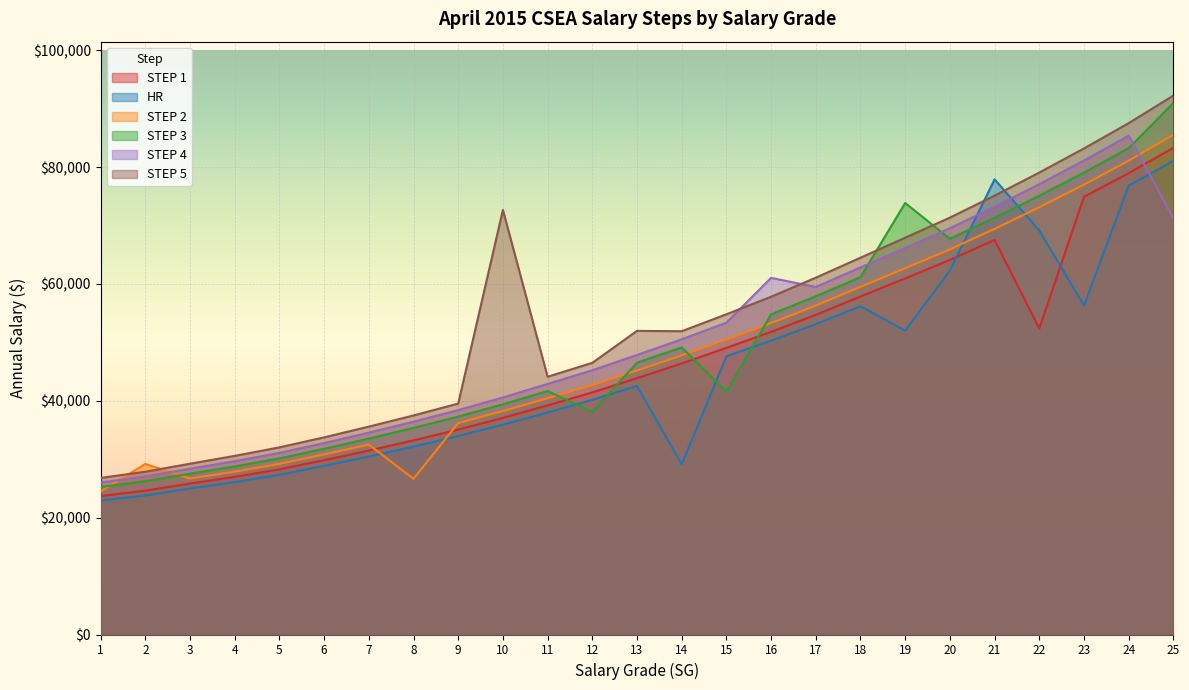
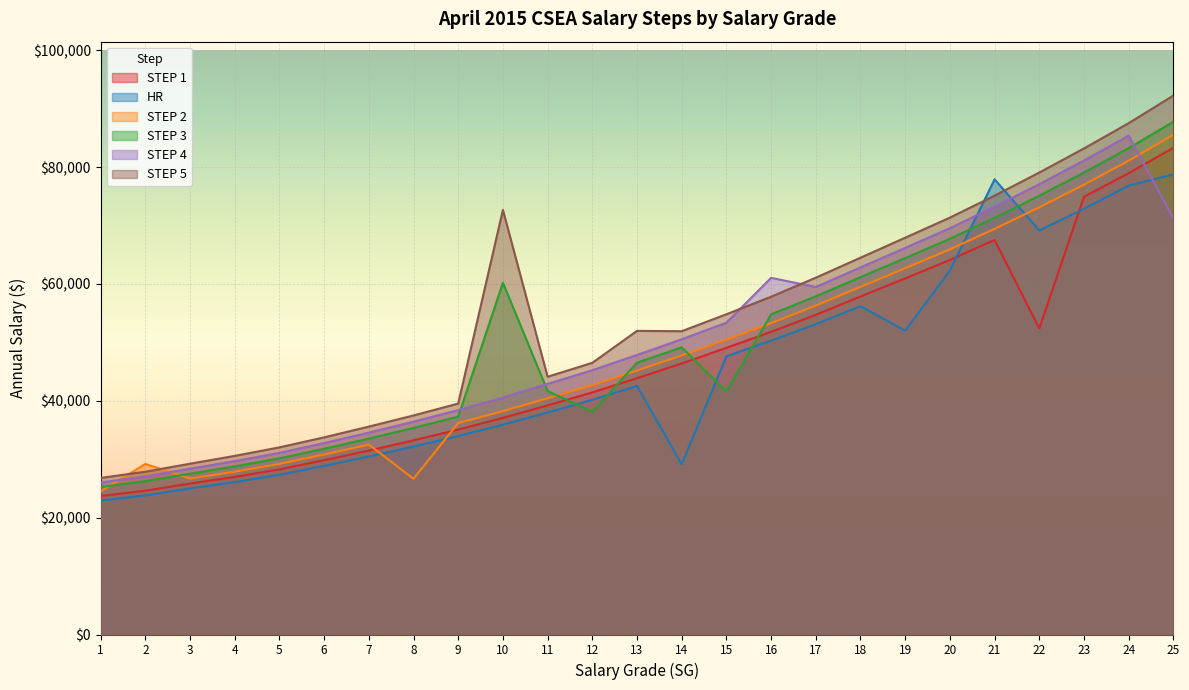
  {
    "STEP 1": {
      "1": "$24,000",
      "2": "$25,000",
      "3": "$26,000",
      "4": "$27,000",
      "5": "$28,000",
      "6": "$30,000",
      "7": "$31,000",
      "8": "$33,000",
      "9": "$35,000",
      "10": "$37,000",
      "11": "$39,000",
      "12": "$41,000",
      "13": "$44,000",
      "14": "$46,000",
      "15": "$49,000",
      "16": "$52,000",
      "17": "$55,000",
      "18": "$58,000",
      "19": "$61,000",
      "20": "$64,000",
      "21": "$68,000",
      "22": "$52,000",
      "23": "$75,000",
      "24": "$79,000",
      "25": "$83,000"
    },
    "HR": {
      "1": "$23,000",
      "2": "$24,000",
      "3": "$25,000",
      "4": "$26,000",
      "5": "$27,000",
      "6": "$29,000",
      "7": "$30,000",
      "8": "$32,000",
      "9": "$34,000",
      "10": "$36,000",
      "11": "$38,000",
      "12": "$40,000",
      "13": "$43,000",
      "14": "$29,000",
      "15": "$48,000",
      "16": "$50,000",
      "17": "$53,000",
      "18": "$56,000",
      "19": "$52,000",
      "20": "$62,000",
      "21": "$78,000",
      "22": "$69,000",
-     "23": "$56,000",
+     "23": "$73,000",
      "24": "$77,000",
-     "25": "$81,000"
+     "25": "$79,000"
    },
    "STEP 2": {
      "1": "$24,000",
      "2": "$29,000",
      "3": "$27,000",
      "4": "$28,000",
      "5": "$29,000",
      "6": "$31,000",
      "7": "$33,000",
      "8": "$27,000",
      "9": "$36,000",
      "10": "$38,000",
      "11": "$40,000",
      "12": "$43,000",
      "13": "$45,000",
      "14": "$48,000",
      "15": "$51,000",
      "16": "$53,000",
      "17": "$56,000",
      "18": "$60,000",
      "19": "$63,000",
      "20": "$66,000",
      "21": "$69,000",
      "22": "$73,000",
      "23": "$77,000",
      "24": "$81,000",
      "25": "$86,000"
    },
    "STEP 3": {
      "1": "$25,000",
      "2": "$26,000",
      "3": "$28,000",
      "4": "$29,000",
      "5": "$30,000",
      "6": "$32,000",
      "7": "$34,000",
      "8": "$35,000",
      "9": "$37,000",
-     "10": "$39,000",
+     "10": "$60,000",
      "11": "$42,000",
      "12": "$38,000",
      "13": "$47,000",
      "14": "$49,000",
      "15": "$42,000",
      "16": "$55,000",
      "17": "$58,000",
      "18": "$61,000",
-     "19": "$74,000",
+     "19": "$64,000",
      "20": "$68,000",
      "21": "$71,000",
      "22": "$75,000",
      "23": "$79,000",
      "24": "$83,000",
-     "25": "$91,000"
+     "25": "$88,000"
    },
    "STEP 4": {
      "1": "$26,000",
      "2": "$27,000",
      "3": "$28,000",
      "4": "$30,000",
      "5": "$31,000",
      "6": "$33,000",
      "7": "$35,000",
      "8": "$36,000",
      "9": "$38,000",
      "10": "$41,000",
      "11": "$43,000",
      "12": "$45,000",
      "13": "$48,000",
      "14": "$51,000",
      "15": "$53,000",
      "16": "$61,000",
      "17": "$59,000",
      "18": "$63,000",
      "19": "$66,000",
      "20": "$70,000",
      "21": "$73,000",
      "22": "$77,000",
      "23": "$81,000",
      "24": "$85,000",
      "25": "$71,000"
    },
    "STEP 5": {
      "1": "$27,000",
      "2": "$28,000",
      "3": "$29,000",
      "4": "$31,000",
      "5": "$32,000",
      "6": "$34,000",
      "7": "$36,000",
      "8": "$37,000",
      "9": "$40,000",
      "10": "$73,000",
      "11": "$44,000",
      "12": "$47,000",
      "13": "$52,000",
      "14": "$52,000",
      "15": "$55,000",
      "16": "$58,000",
      "17": "$61,000",
      "18": "$65,000",
      "19": "$68,000",
      "20": "$71,000",
      "21": "$75,000",
      "22": "$79,000",
      "23": "$83,000",
      "24": "$88,000",
      "25": "$92,000"
    }
  }
